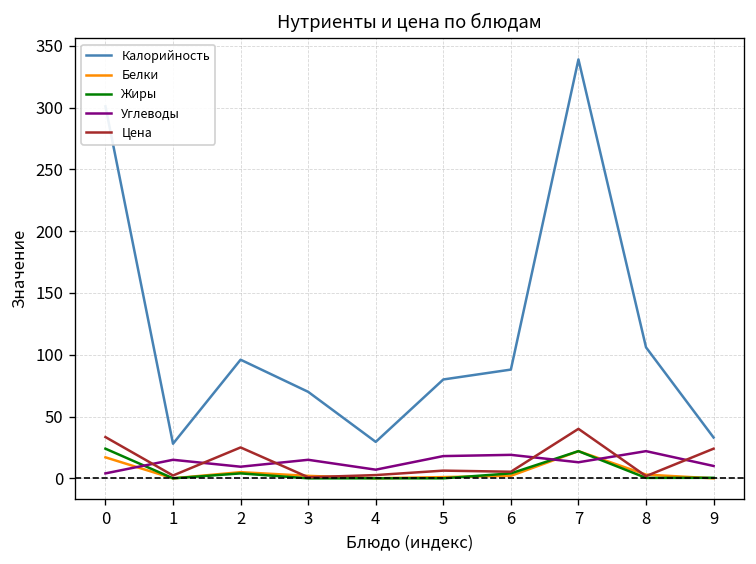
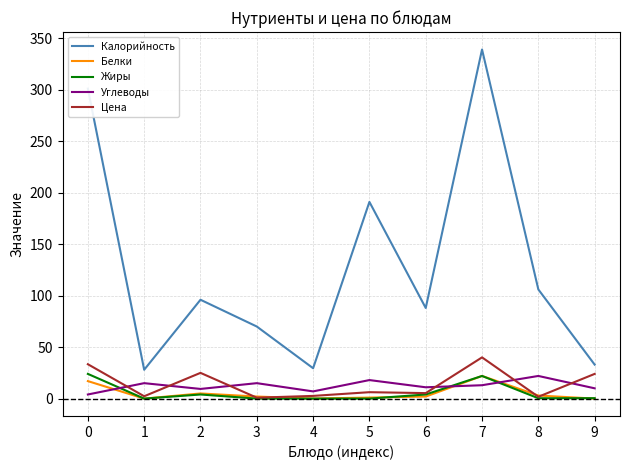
  {
    "Калорийность": {
      "1": 28,
      "2": 96,
      "3": 70,
      "4": 30,
-     "5": 80,
+     "5": 191,
      "6": 88,
      "7": 339,
      "8": 106,
      "9": 33
    },
    "Белки": {
      "0": 17
    },
    "Жиры": {
      "0": 24
    },
    "Углеводы": {
      "0": 4,
      "1": 15,
      "2": 9,
      "3": 15,
      "4": 7,
      "5": 18,
-     "6": 19,
+     "6": 11,
      "7": 13,
      "8": 22,
      "9": 10
    },
    "Цена": {
      "0": 33,
      "2": 25,
      "4": 3,
      "5": 6,
      "7": 40,
      "9": 24
    }
  }
